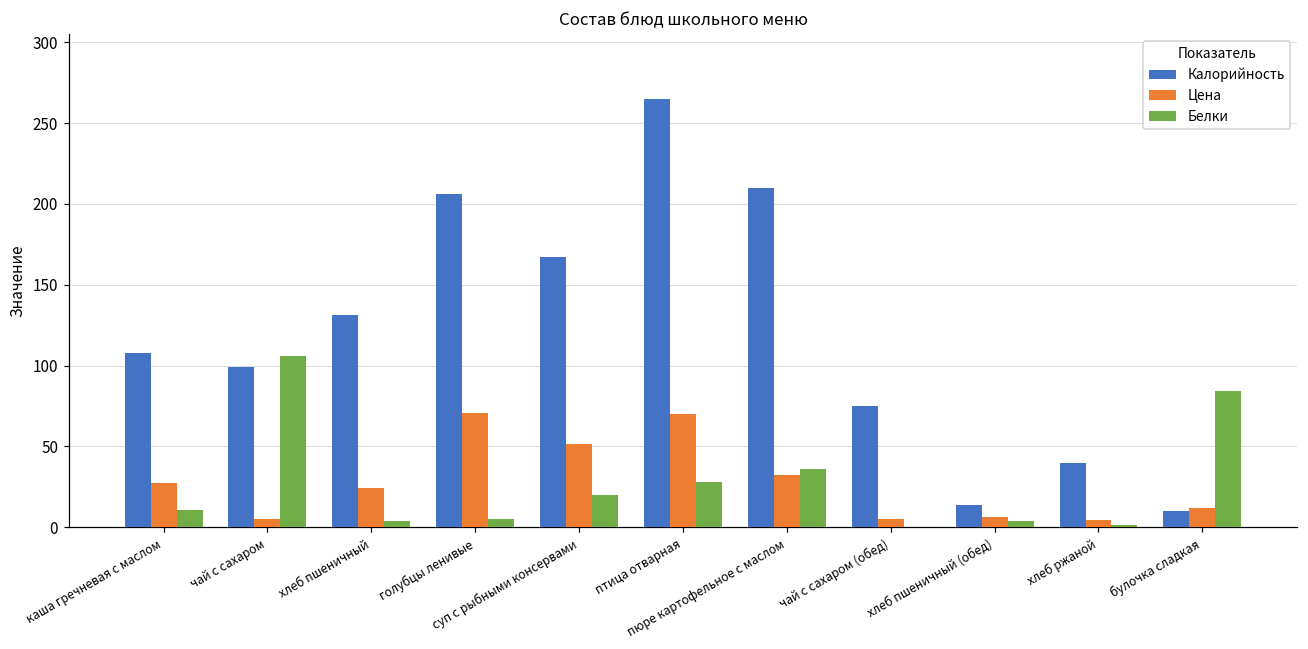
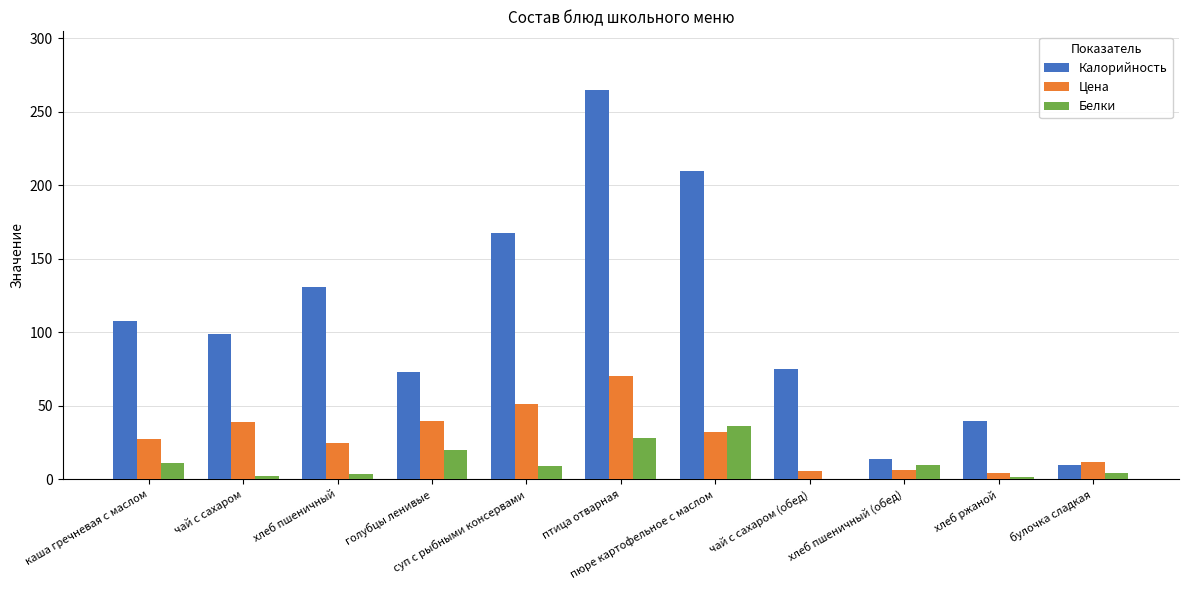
  {
    "Калорийность": {
      "каша гречневая с маслом": 108,
      "чай с сахаром": 99,
      "хлеб пшеничный": 131,
-     "голубцы ленивые": 206,
+     "голубцы ленивые": 73,
      "суп с рыбными консервами": 167,
      "птица отварная": 265,
      "пюре картофельное с маслом": 210,
      "чай с сахаром (обед)": 75,
      "хлеб пшеничный (обед)": 14,
      "хлеб ржаной": 40,
      "булочка сладкая": 10
    },
    "Цена": {
      "каша гречневая с маслом": 27,
-     "чай с сахаром": 5,
+     "чай с сахаром": 39,
      "хлеб пшеничный": 25,
-     "голубцы ленивые": 71,
+     "голубцы ленивые": 40,
      "суп с рыбными консервами": 51,
      "птица отварная": 70,
      "пюре картофельное с маслом": 32,
      "чай с сахаром (обед)": 5,
      "хлеб пшеничный (обед)": 7,
      "хлеб ржаной": 5,
      "булочка сладкая": 12
    },
    "Белки": {
      "каша гречневая с маслом": 11,
-     "чай с сахаром": 106,
+     "чай с сахаром": 2,
      "хлеб пшеничный": 4,
-     "голубцы ленивые": 5,
-     "суп с рыбными консервами": 20,
+     "голубцы ленивые": 20,
+     "суп с рыбными консервами": 9,
      "птица отварная": 28,
      "пюре картофельное с маслом": 36,
      "чай с сахаром (обед)": 0,
-     "хлеб пшеничный (обед)": 4,
-     "булочка сладкая": 84
+     "хлеб пшеничный (обед)": 10,
+     "булочка сладкая": 4
    }
  }
